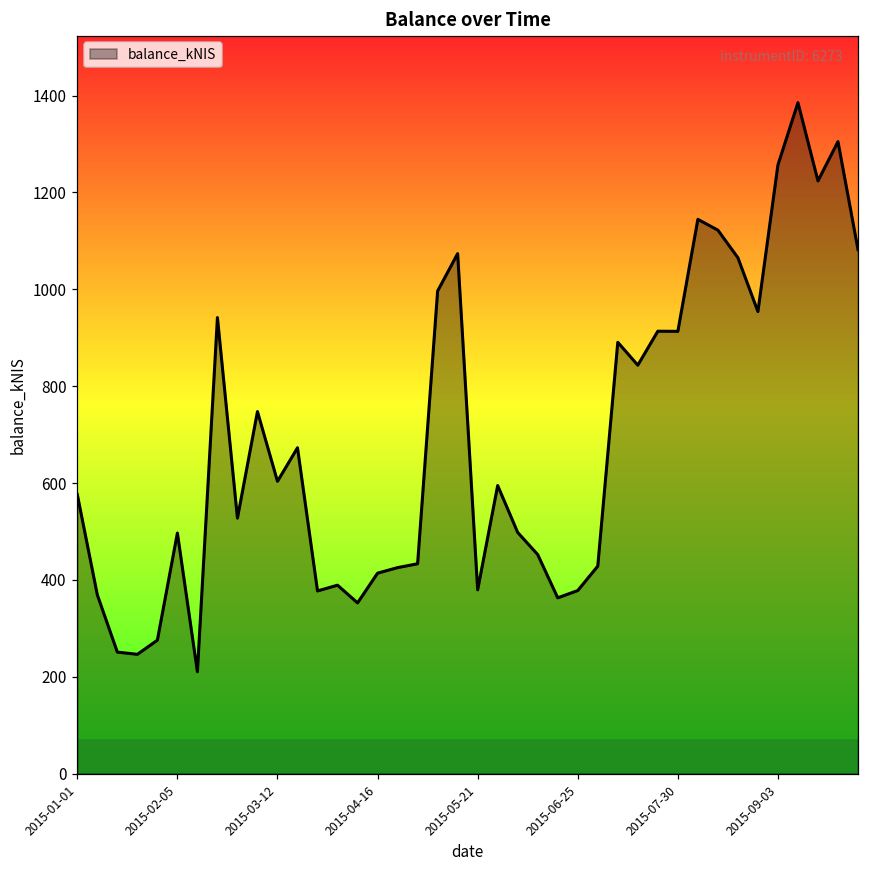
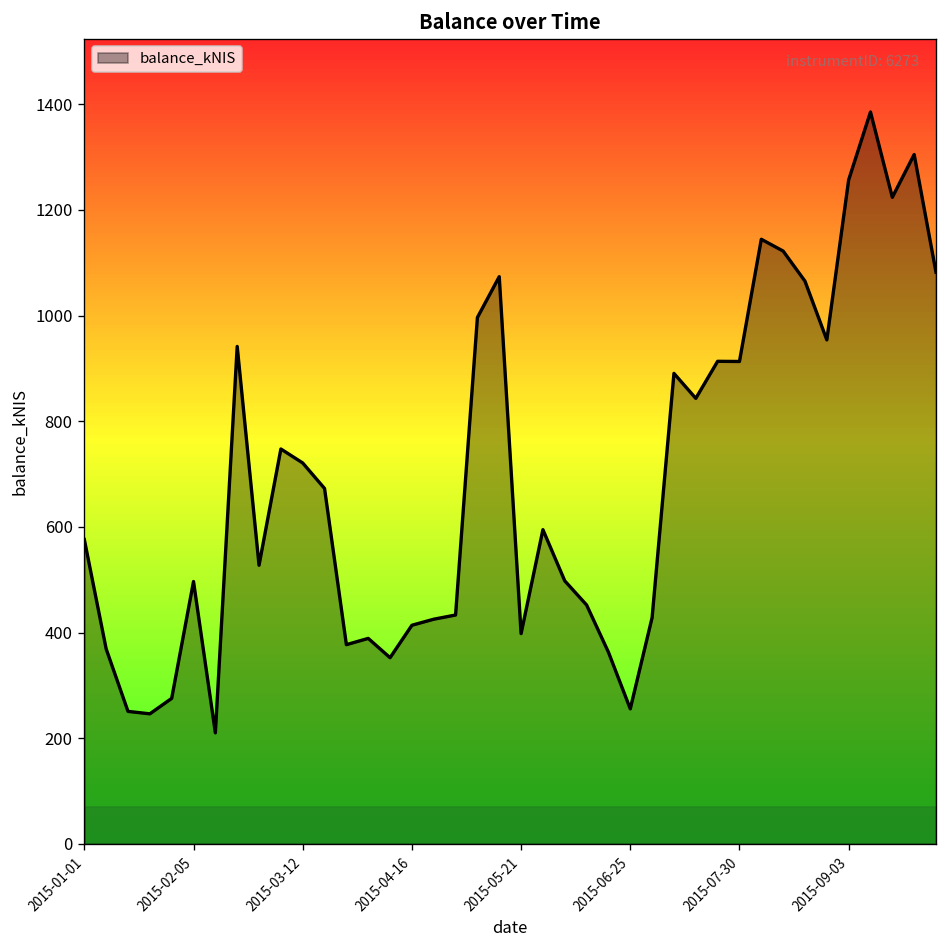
  {
    "2015-01-01": 580,
    "2015-02-05": 500,
-   "2015-03-12": 600,
+   "2015-03-12": 720,
    "2015-04-16": 410,
-   "2015-05-21": 380,
-   "2015-06-25": 380,
+   "2015-05-21": 400,
+   "2015-06-25": 260,
    "2015-07-30": 910,
    "2015-09-03": 1260
  }
